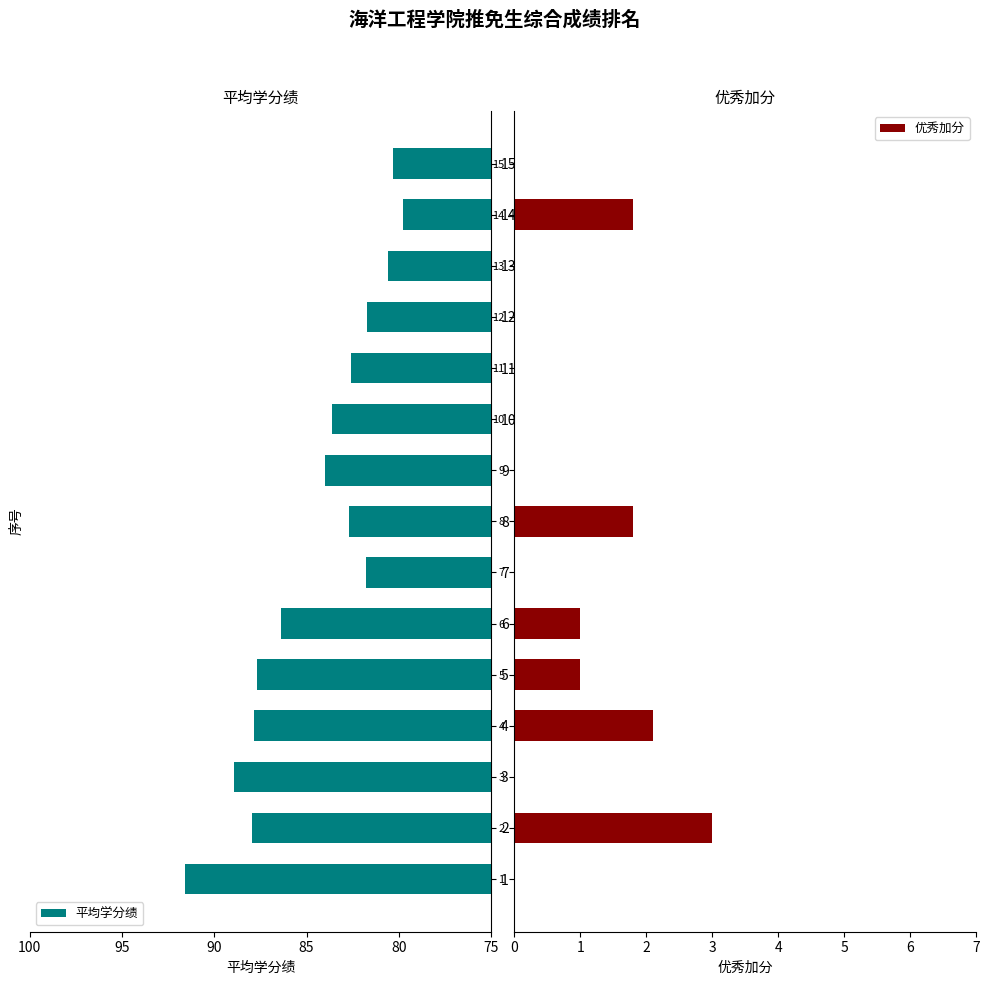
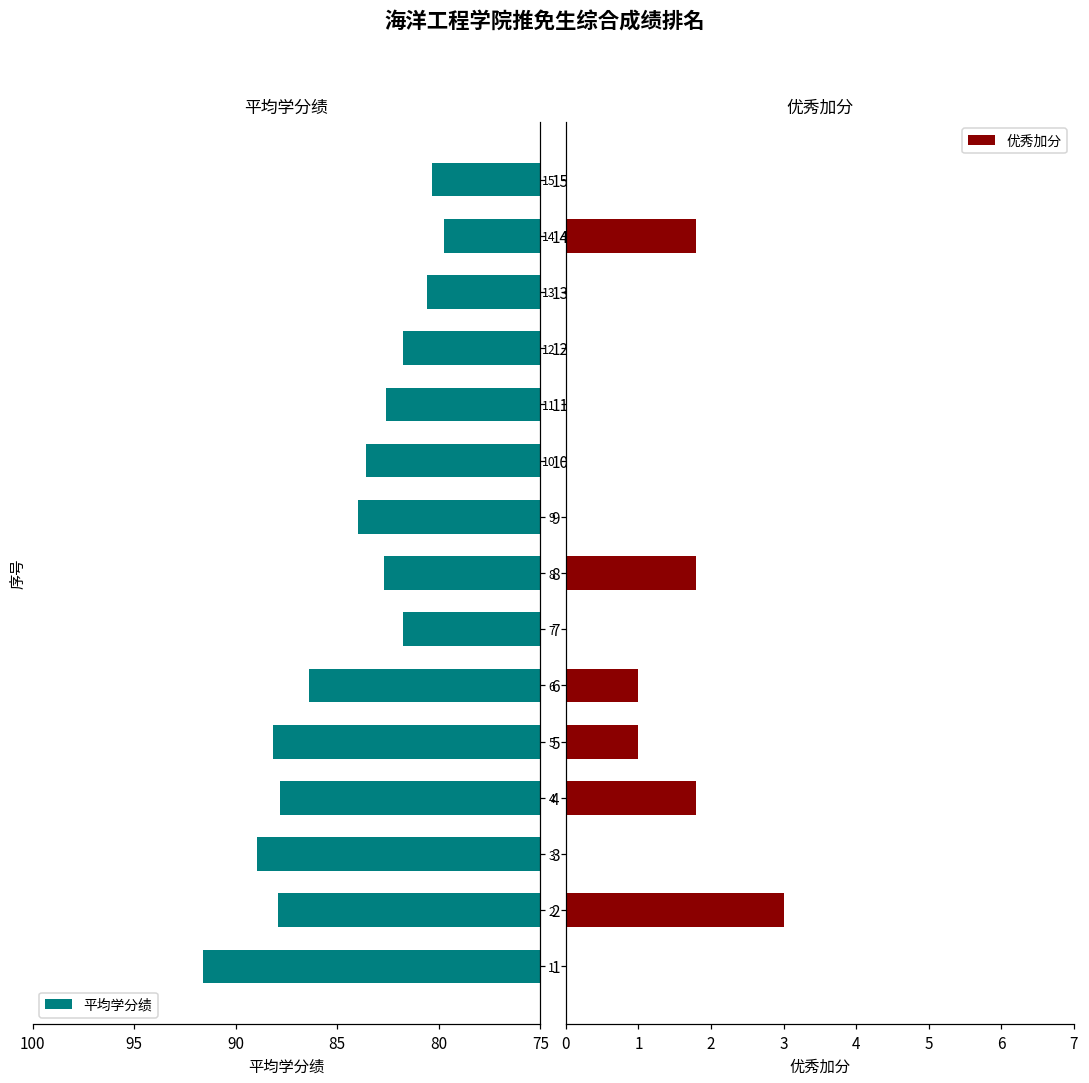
  {
    "平均学分绩": {
      "15": 80.4,
      "14": 79.8,
      "13": 80.6,
      "12": 81.8,
      "11": 82.6,
      "10": 83.6,
      "9": 84.0,
      "8": 82.7,
      "7": 81.8,
      "6": 86.4,
-     "5": 87.7,
+     "5": 88.2,
      "4": 87.8,
      "3": 88.9,
      "2": 87.9,
      "1": 91.6
    },
    "优秀加分": {
      "15": 0.0,
      "14": 1.8,
      "13": 0.0,
      "12": 0.0,
      "11": 0.0,
      "10": 0.0,
      "9": 0.0,
      "8": 1.8,
      "7": 0.0,
      "6": 1.0,
      "5": 1.0,
-     "4": 2.1,
+     "4": 1.8,
      "3": 0.0,
      "2": 3.0,
      "1": 0.0
    }
  }
